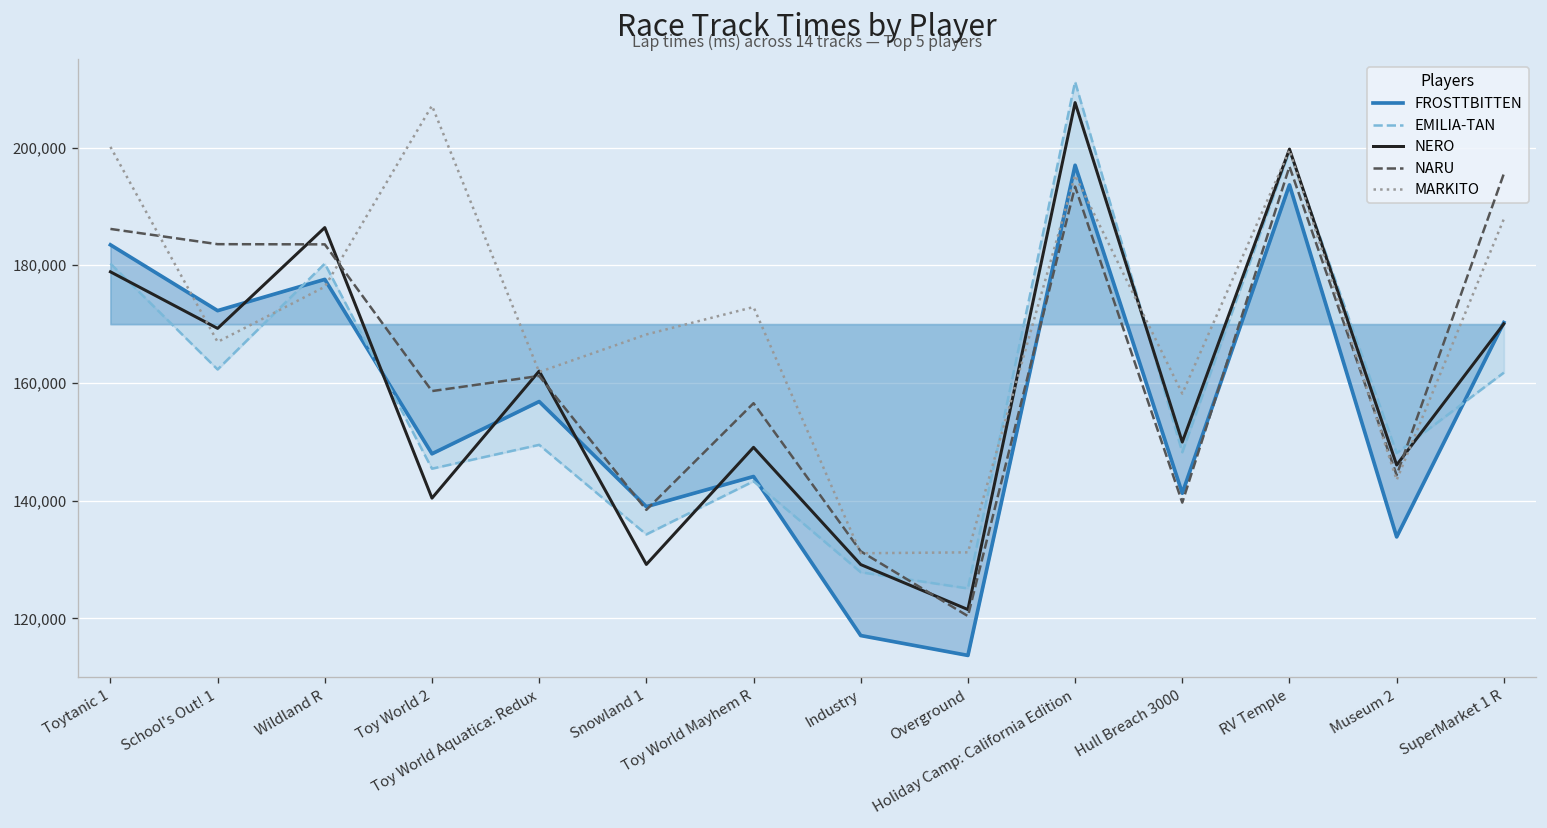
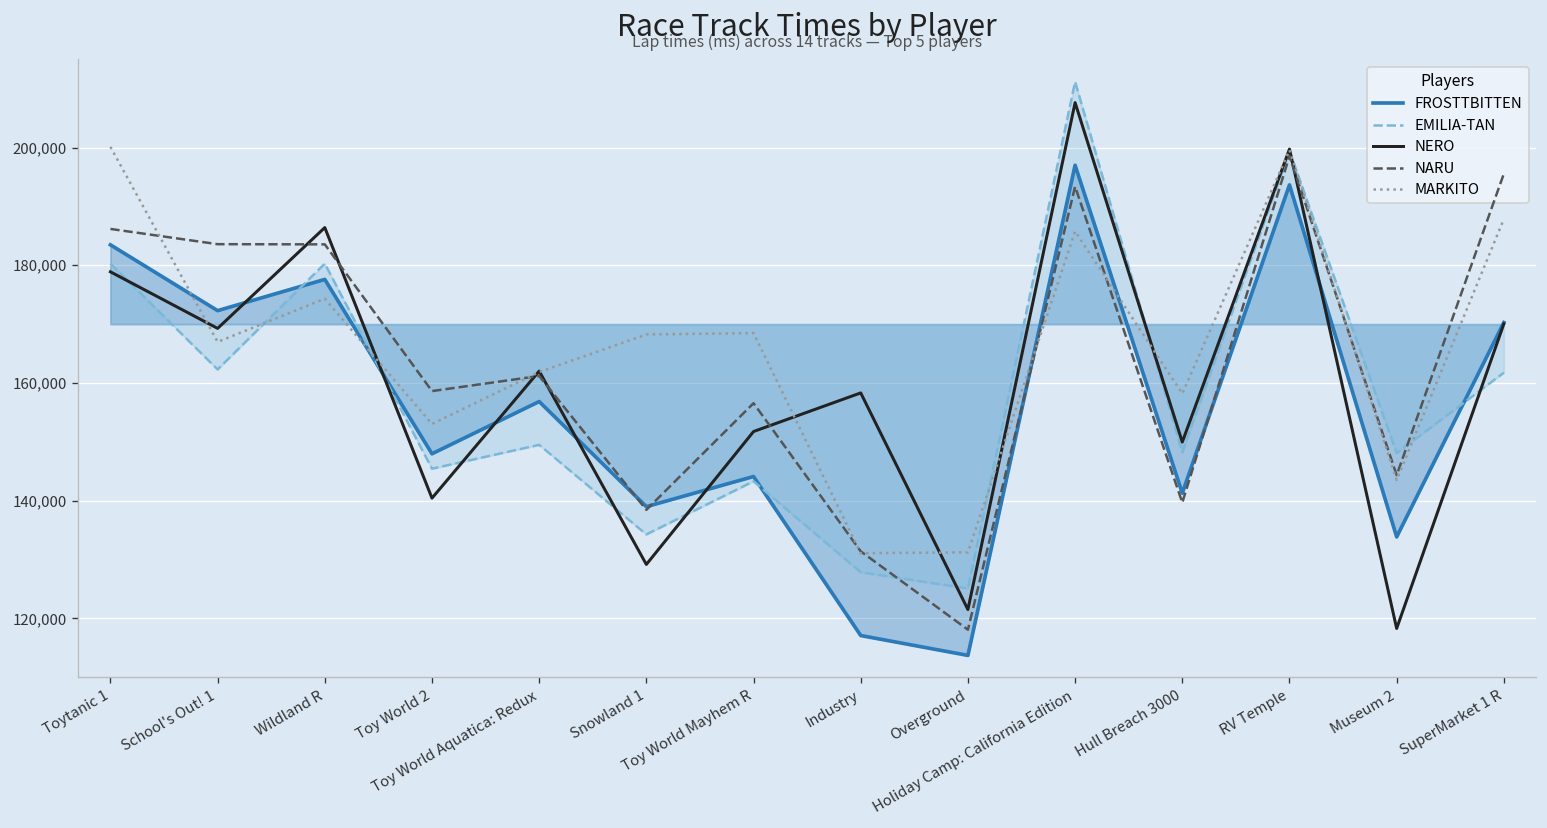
  {
    "NERO": {
      "Toytanic 1": "179,000",
      "School's Out! 1": "169,000",
      "Wildland R": "186,000",
      "Toy World 2": "140,000",
      "Snowland 1": "129,000",
-     "Toy World Mayhem R": "149,000",
-     "Industry": "129,000",
+     "Toy World Mayhem R": "152,000",
+     "Industry": "158,000",
      "Overground": "121,000",
      "Holiday Camp: California Edition": "208,000",
      "Hull Breach 3000": "150,000",
-     "Museum 2": "146,000"
+     "Museum 2": "118,000"
    },
    "NARU": {
      "Toytanic 1": "186,000",
      "School's Out! 1": "184,000",
      "Wildland R": "184,000",
      "Toy World 2": "159,000",
      "Toy World Aquatica: Redux": "161,000",
      "Snowland 1": "138,000",
      "Toy World Mayhem R": "157,000",
-     "Overground": "120,000",
+     "Overground": "118,000",
      "Holiday Camp: California Edition": "193,000",
      "Hull Breach 3000": "140,000",
-     "RV Temple": "197,000",
+     "RV Temple": "199,000",
      "Museum 2": "144,000"
    },
    "MARKITO": {
      "Toytanic 1": "200,000",
      "School's Out! 1": "167,000",
-     "Wildland R": "176,000",
-     "Toy World 2": "207,000",
+     "Wildland R": "174,000",
+     "Toy World 2": "153,000",
      "Snowland 1": "168,000",
-     "Toy World Mayhem R": "173,000",
+     "Toy World Mayhem R": "168,000",
      "Overground": "131,000",
-     "Holiday Camp: California Edition": "195,000",
+     "Holiday Camp: California Edition": "186,000",
      "Hull Breach 3000": "158,000",
      "Museum 2": "144,000",
      "SuperMarket 1 R": "188,000"
    }
  }
